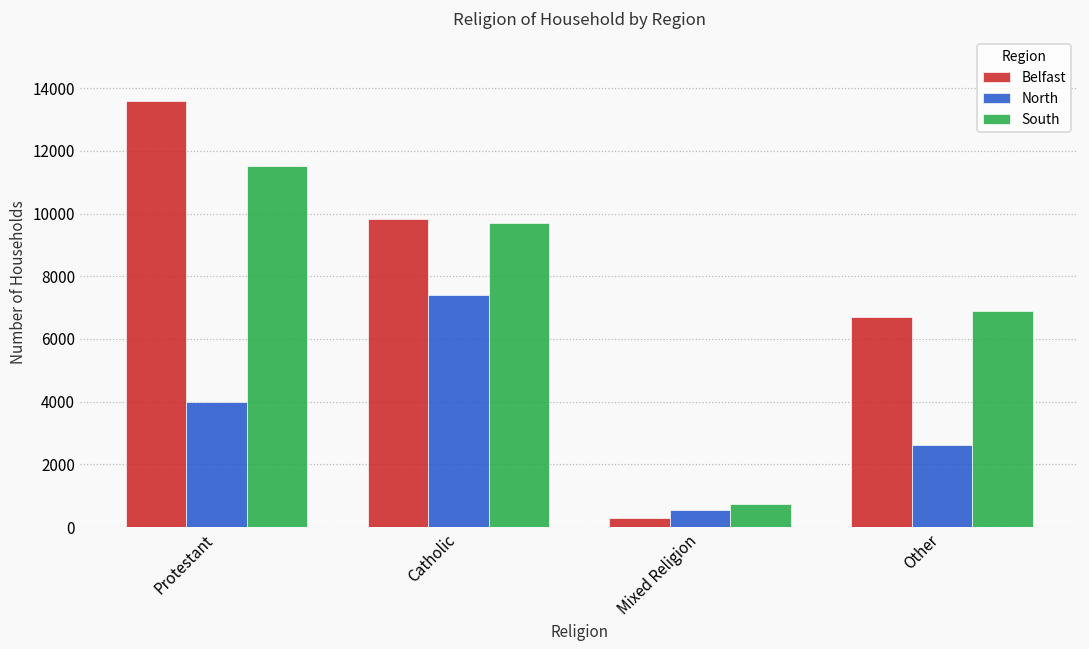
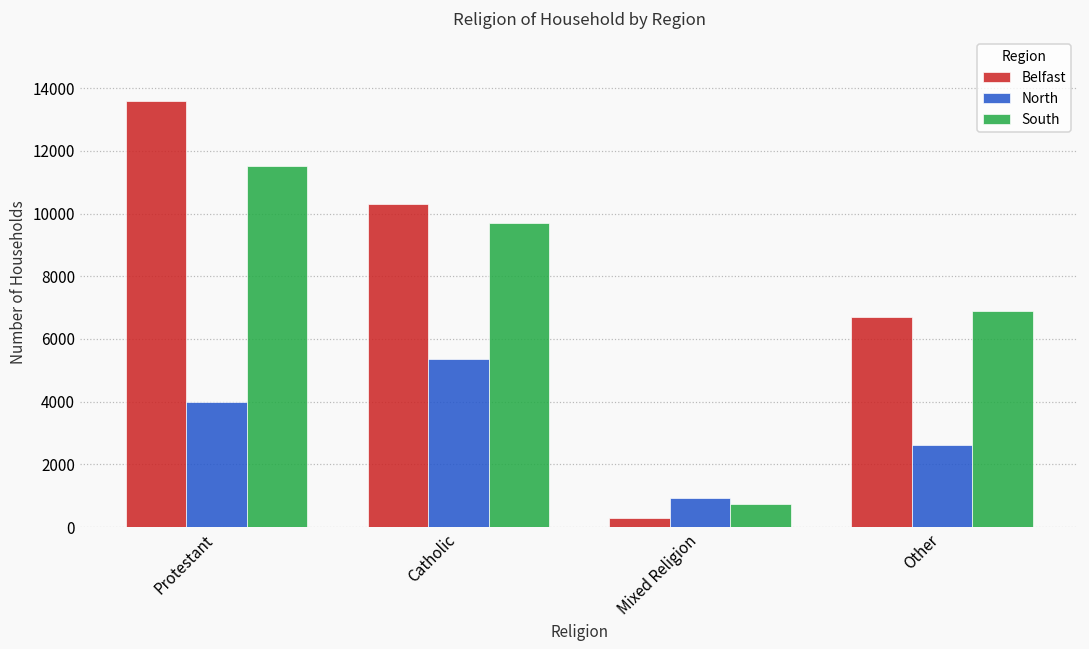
  {
    "Belfast": {
      "Protestant": 13600,
-     "Catholic": 9800,
+     "Catholic": 10300,
      "Mixed Religion": 300,
      "Other": 6700
    },
    "North": {
      "Protestant": 4000,
-     "Catholic": 7400,
-     "Mixed Religion": 500,
+     "Catholic": 5400,
+     "Mixed Religion": 900,
      "Other": 2600
    },
    "South": {
      "Protestant": 11500,
      "Catholic": 9700,
      "Mixed Religion": 700,
      "Other": 6900
    }
  }
